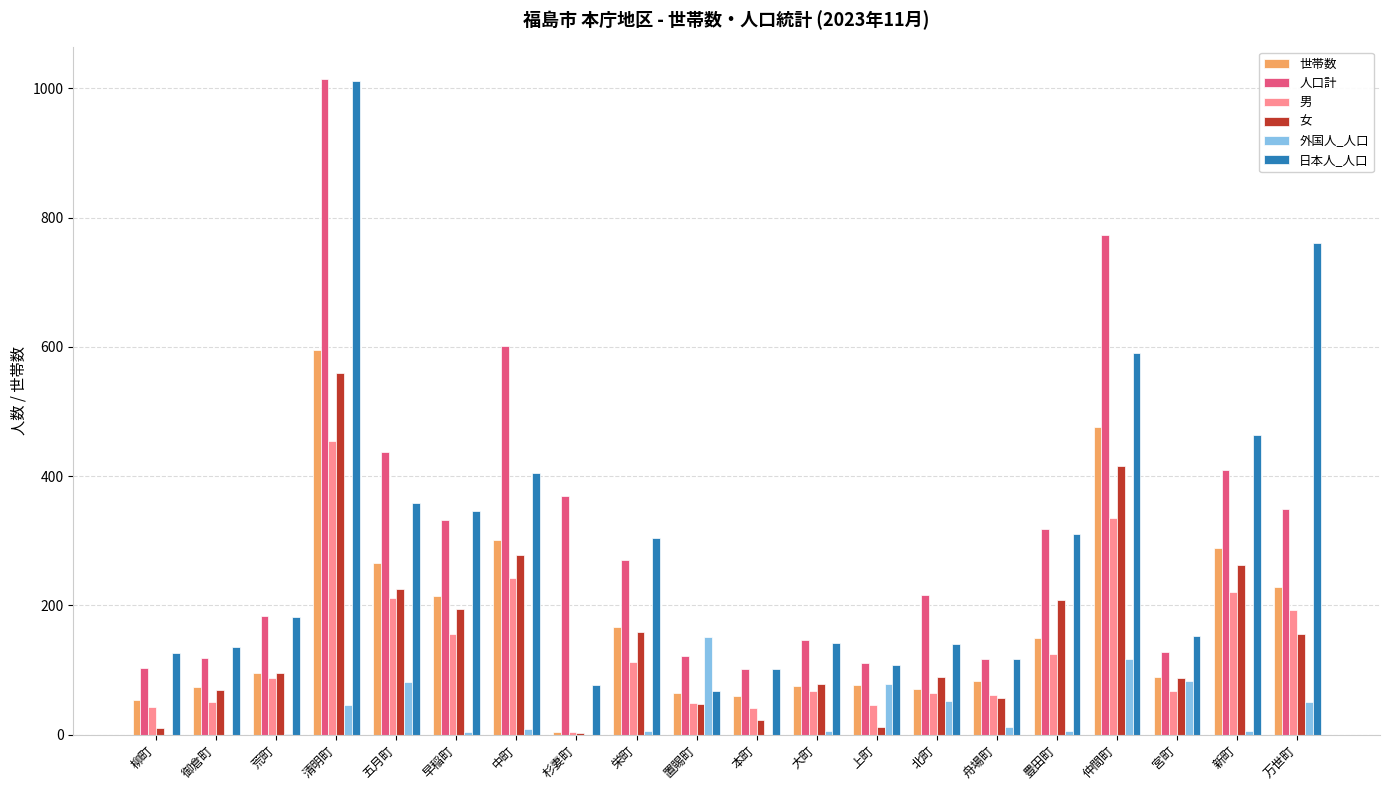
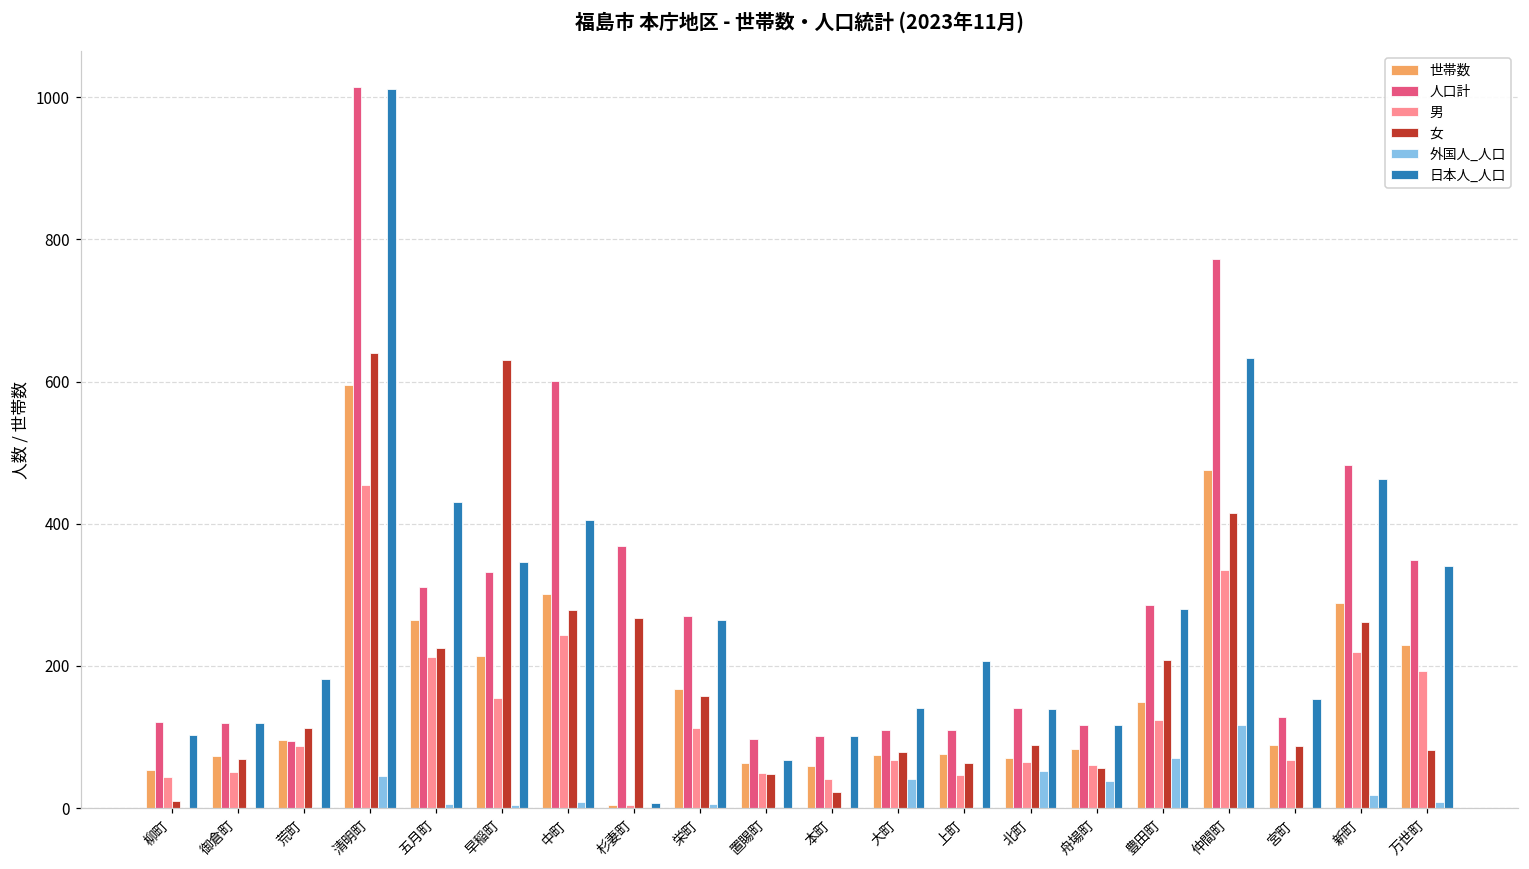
  {
    "人口計": {
-     "柳町": 100,
+     "柳町": 120,
      "御倉町": 120,
-     "荒町": 180,
+     "荒町": 100,
      "清明町": 1010,
-     "五月町": 440,
+     "五月町": 310,
      "早稲町": 330,
      "中町": 600,
      "杉妻町": 370,
      "栄町": 270,
-     "置賜町": 120,
+     "置賜町": 100,
      "本町": 100,
-     "大町": 150,
+     "大町": 110,
      "上町": 110,
-     "北町": 220,
+     "北町": 140,
      "舟場町": 120,
-     "豊田町": 320,
+     "豊田町": 290,
      "仲間町": 770,
      "宮町": 130,
-     "新町": 410,
+     "新町": 480,
      "万世町": 350
    },
    "女": {
      "柳町": 10,
      "御倉町": 70,
-     "荒町": 100,
-     "清明町": 560,
+     "荒町": 110,
+     "清明町": 640,
      "五月町": 230,
-     "早稲町": 200,
+     "早稲町": 630,
      "中町": 280,
-     "杉妻町": 0,
+     "杉妻町": 270,
      "栄町": 160,
      "置賜町": 50,
      "本町": 20,
      "大町": 80,
-     "上町": 10,
+     "上町": 60,
      "北町": 90,
      "舟場町": 60,
      "豊田町": 210,
      "仲間町": 420,
      "宮町": 90,
      "新町": 260,
-     "万世町": 160
+     "万世町": 80
    },
    "外国人_人口": {
      "柳町": 0,
      "御倉町": 0,
      "清明町": 50,
-     "五月町": 80,
+     "五月町": 10,
      "早稲町": 0,
      "中町": 10,
      "杉妻町": 0,
      "栄町": 10,
-     "置賜町": 150,
+     "置賜町": 0,
      "本町": 0,
-     "大町": 10,
-     "上町": 80,
+     "大町": 40,
+     "上町": 0,
      "北町": 50,
-     "舟場町": 10,
-     "豊田町": 10,
+     "舟場町": 40,
+     "豊田町": 70,
      "仲間町": 120,
-     "宮町": 80,
-     "新町": 10,
-     "万世町": 50
+     "宮町": 0,
+     "新町": 20,
+     "万世町": 10
    },
    "日本人_人口": {
-     "柳町": 130,
-     "御倉町": 140,
+     "柳町": 100,
+     "御倉町": 120,
      "荒町": 180,
      "清明町": 1010,
-     "五月町": 360,
+     "五月町": 430,
      "早稲町": 350,
      "中町": 410,
-     "杉妻町": 80,
-     "栄町": 310,
+     "杉妻町": 10,
+     "栄町": 260,
      "置賜町": 70,
      "本町": 100,
      "大町": 140,
-     "上町": 110,
+     "上町": 210,
      "北町": 140,
      "舟場町": 120,
-     "豊田町": 310,
-     "仲間町": 590,
+     "豊田町": 280,
+     "仲間町": 630,
      "宮町": 150,
      "新町": 460,
-     "万世町": 760
+     "万世町": 340
    }
  }
